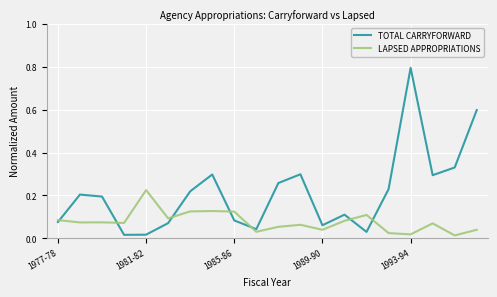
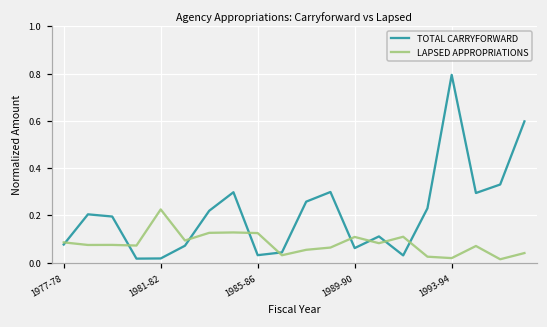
  {
    "TOTAL CARRYFORWARD": {
      "1981-82": 0.02,
-     "1985-86": 0.08,
+     "1985-86": 0.03,
      "1989-90": 0.06,
      "1993-94": 0.79
    },
    "LAPSED APPROPRIATIONS": {
      "1981-82": 0.23,
      "1985-86": 0.12,
-     "1989-90": 0.04,
+     "1989-90": 0.11,
      "1993-94": 0.02
    }
  }
